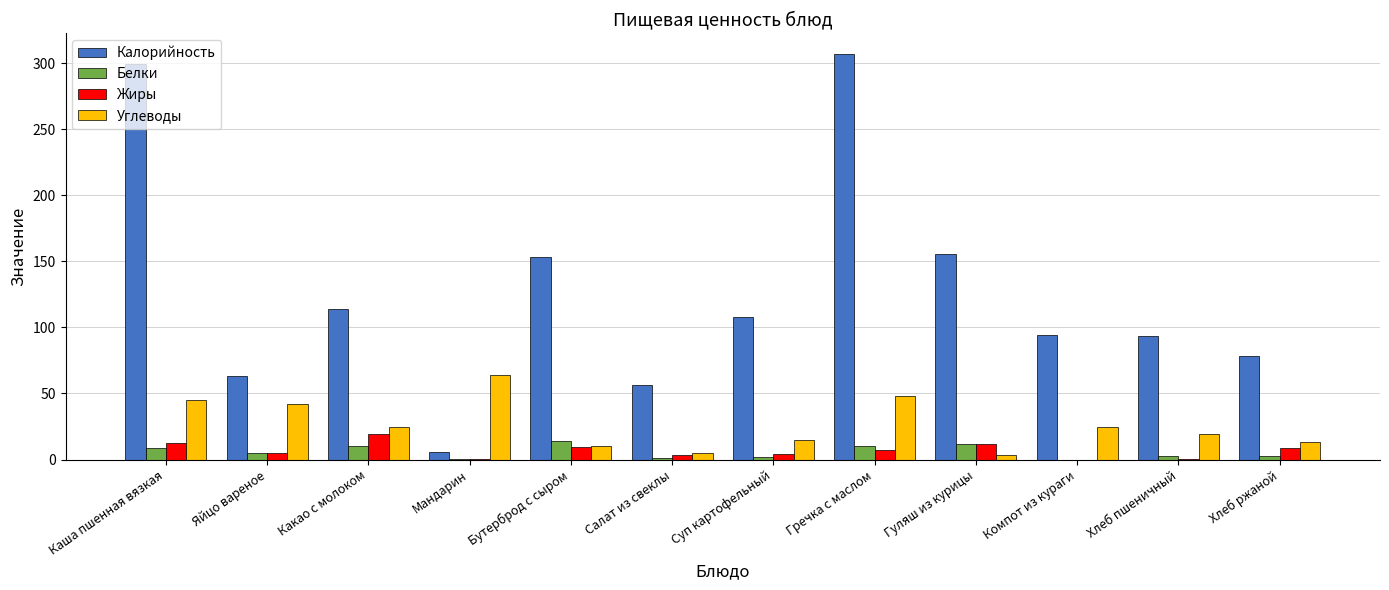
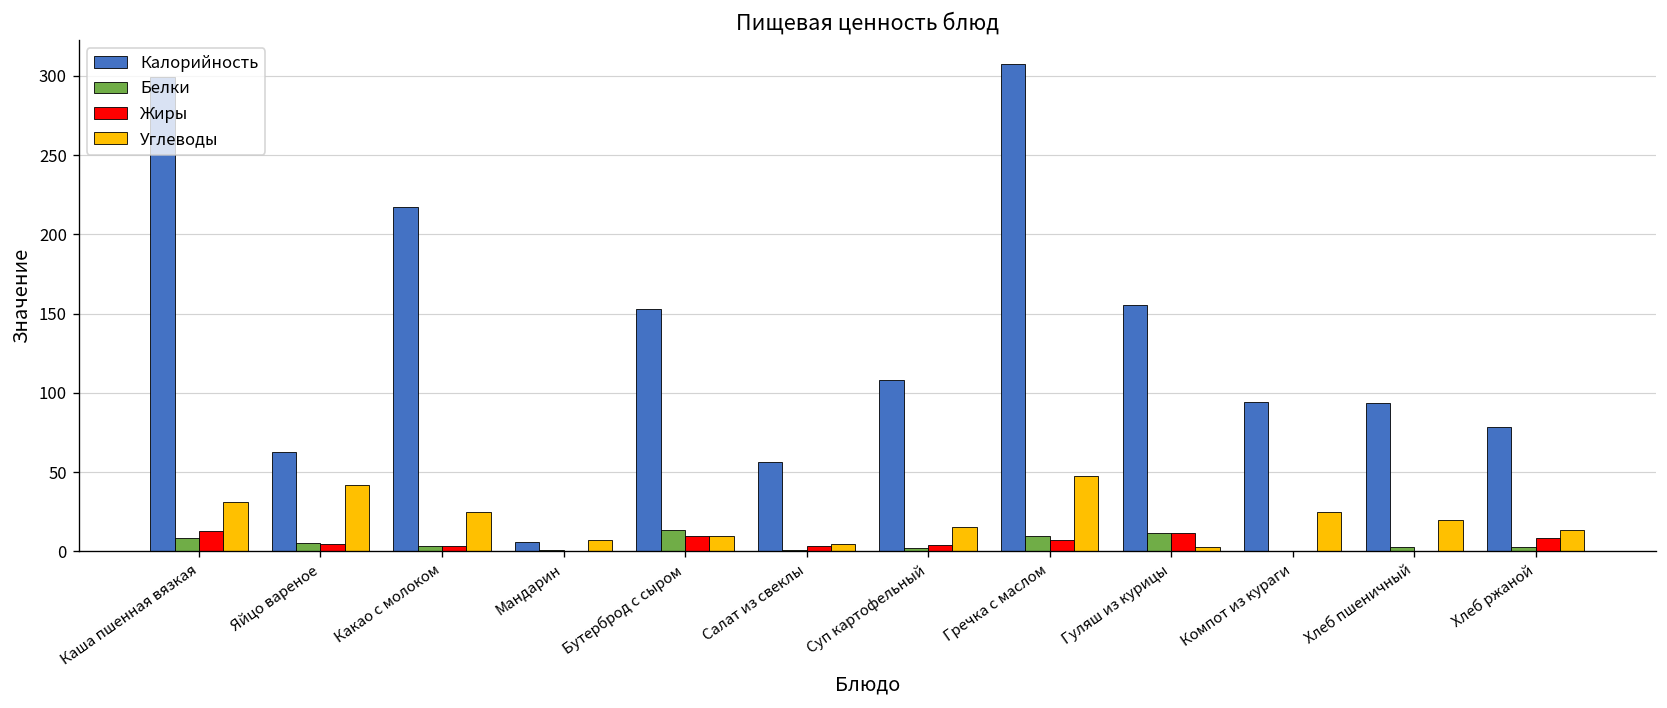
  {
    "Калорийность": {
      "Яйцо вареное": 63,
-     "Какао с молоком": 114,
+     "Какао с молоком": 217,
      "Мандарин": 6,
      "Бутерброд с сыром": 153,
      "Салат из свеклы": 56,
      "Суп картофельный": 108,
      "Гречка с маслом": 307,
      "Гуляш из курицы": 155,
      "Компот из кураги": 94,
      "Хлеб пшеничный": 94,
      "Хлеб ржаной": 78
    },
    "Белки": {
      "Каша пшенная вязкая": 9,
      "Яйцо вареное": 5,
-     "Какао с молоком": 10,
+     "Какао с молоком": 4,
      "Бутерброд с сыром": 14,
      "Суп картофельный": 2,
      "Гречка с маслом": 10,
      "Гуляш из курицы": 12,
      "Хлеб пшеничный": 3,
      "Хлеб ржаной": 3
    },
    "Жиры": {
      "Каша пшенная вязкая": 13,
      "Яйцо вареное": 5,
-     "Какао с молоком": 19,
+     "Какао с молоком": 3,
      "Бутерброд с сыром": 10,
      "Салат из свеклы": 4,
      "Суп картофельный": 4,
      "Гречка с маслом": 7,
      "Гуляш из курицы": 12,
      "Компот из кураги": 0,
      "Хлеб ржаной": 9
    },
    "Углеводы": {
-     "Каша пшенная вязкая": 45,
+     "Каша пшенная вязкая": 31,
      "Яйцо вареное": 42,
      "Какао с молоком": 25,
-     "Мандарин": 64,
+     "Мандарин": 8,
      "Бутерброд с сыром": 10,
      "Салат из свеклы": 5,
      "Суп картофельный": 15,
      "Гречка с маслом": 48,
      "Гуляш из курицы": 3,
      "Компот из кураги": 25,
      "Хлеб пшеничный": 20,
      "Хлеб ржаной": 13
    }
  }
